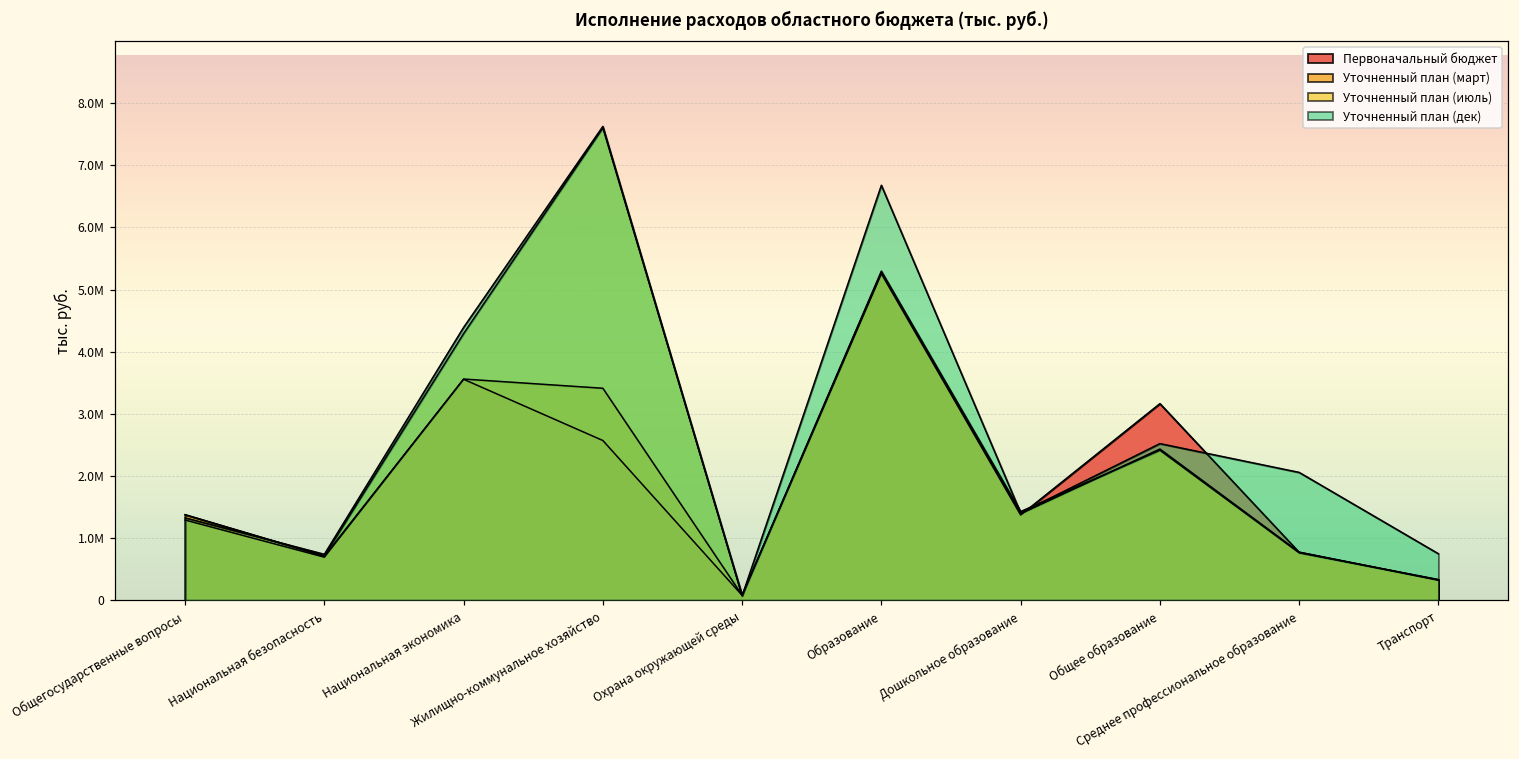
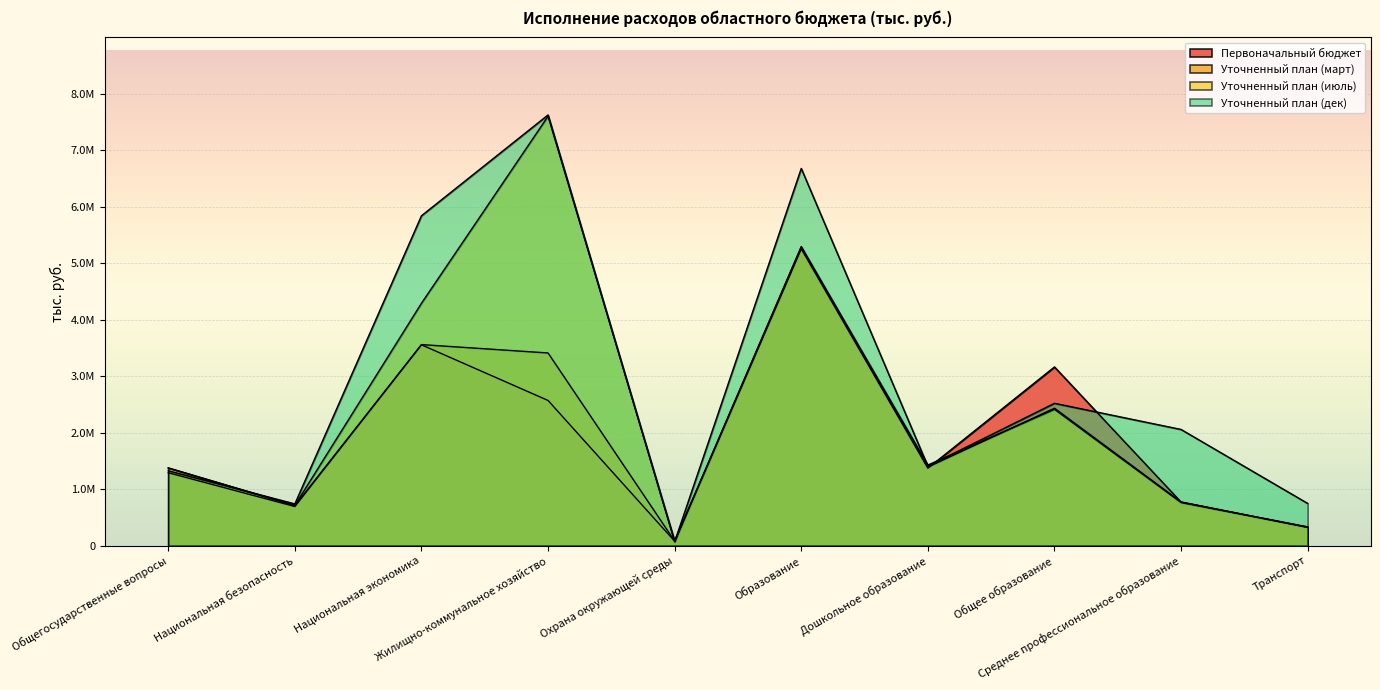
  {
    "Первоначальный бюджет": {
      "Жилищно-коммунальное хозяйство": 2600000,
      "Общее образование": 3200000
    },
    "Уточненный план (дек)": {
-     "Национальная экономика": 4400000,
+     "Национальная экономика": 5800000,
      "Образование": 6700000,
      "Общее образование": 2500000,
      "Среднее профессиональное образование": 2100000,
      "Транспорт": 700000
    }
  }
